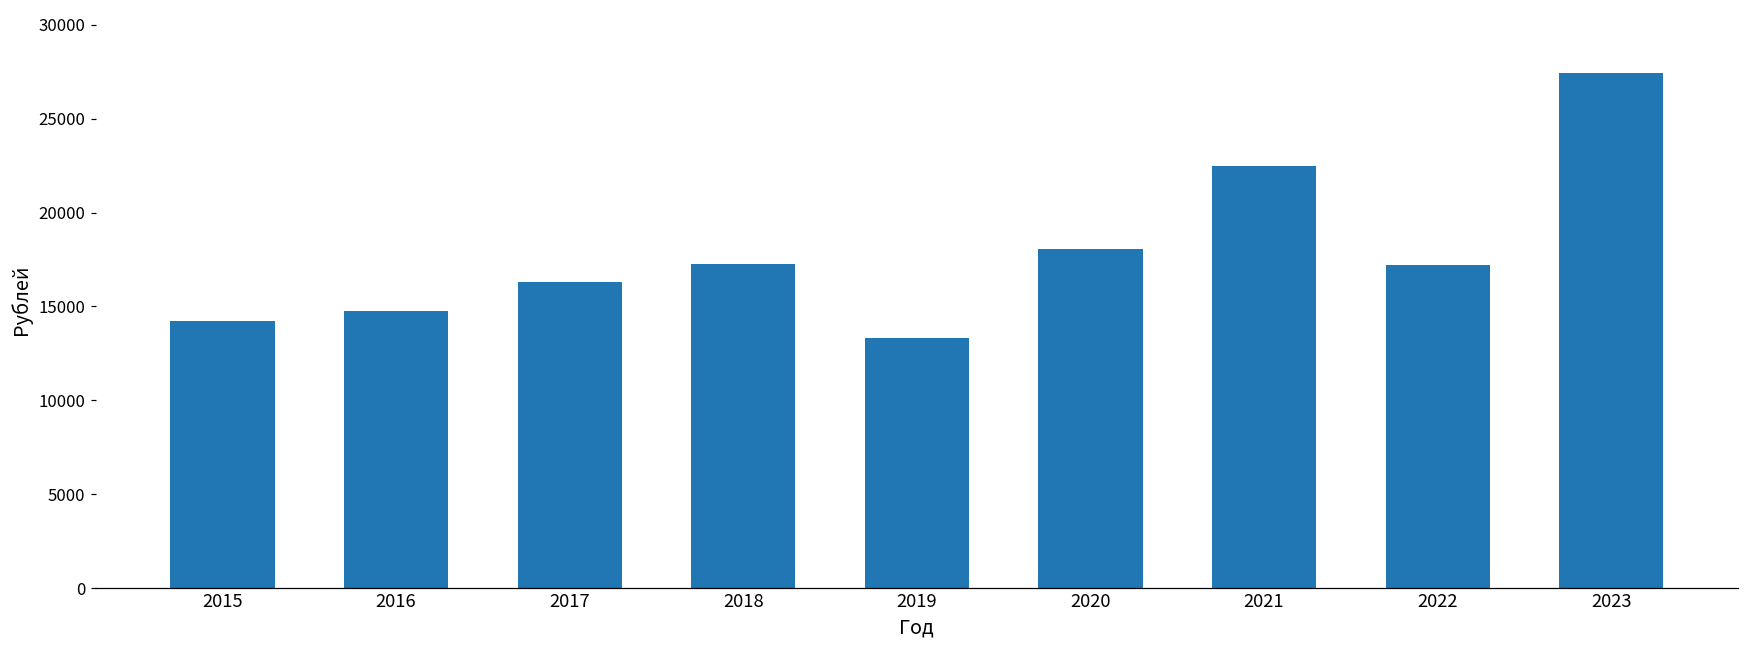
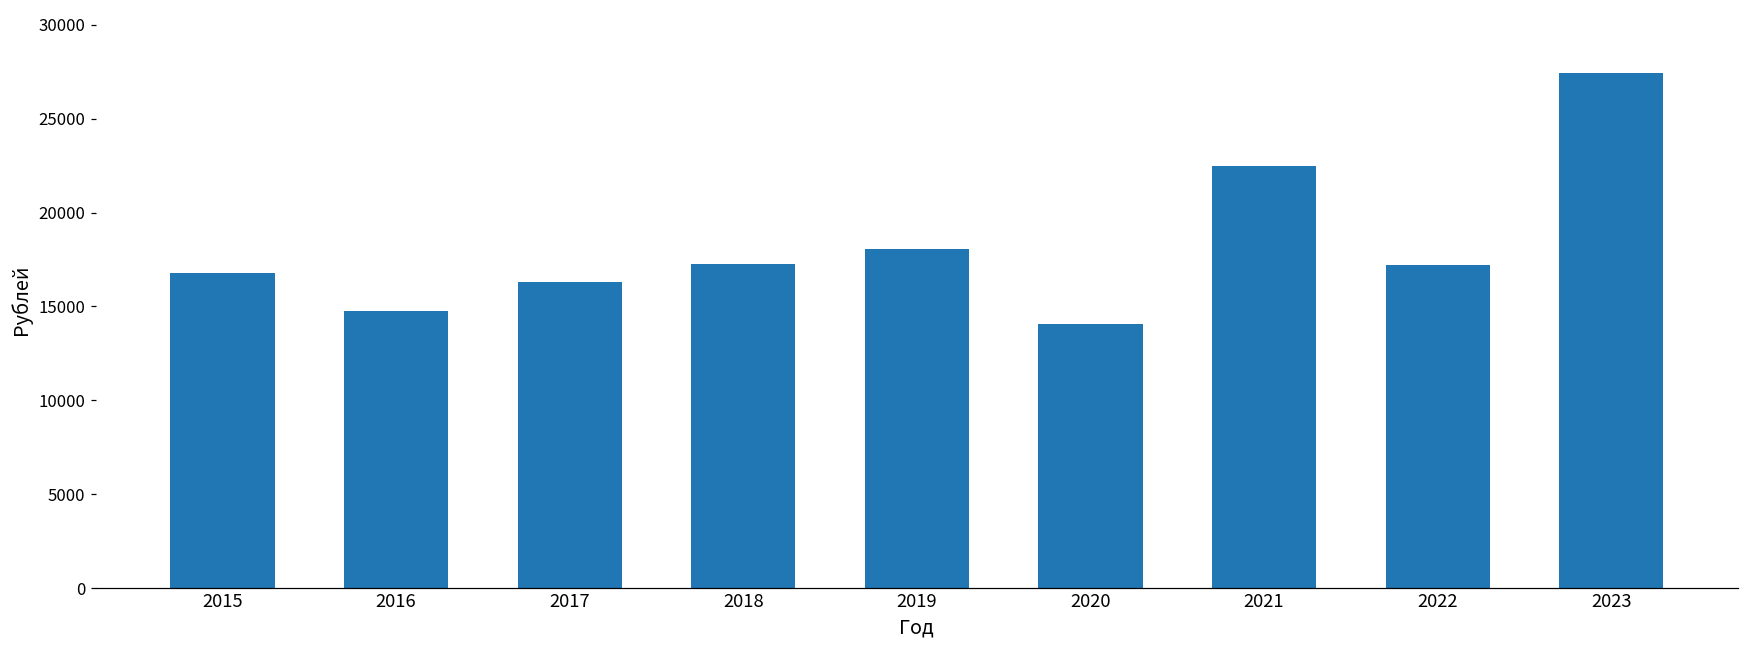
  {
-   "2015": 14200,
+   "2015": 16800,
    "2016": 14700,
    "2017": 16300,
    "2018": 17300,
-   "2019": 13300,
-   "2020": 18100,
+   "2019": 18100,
+   "2020": 14100,
    "2021": 22500,
    "2022": 17200,
    "2023": 27400
  }
